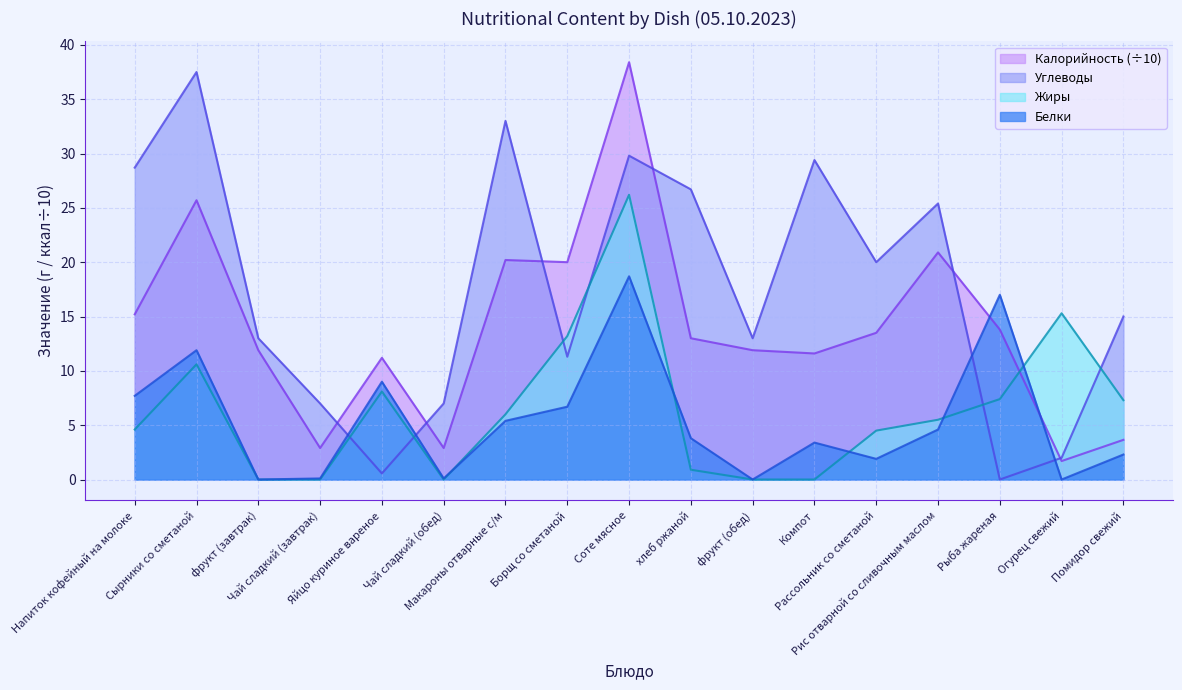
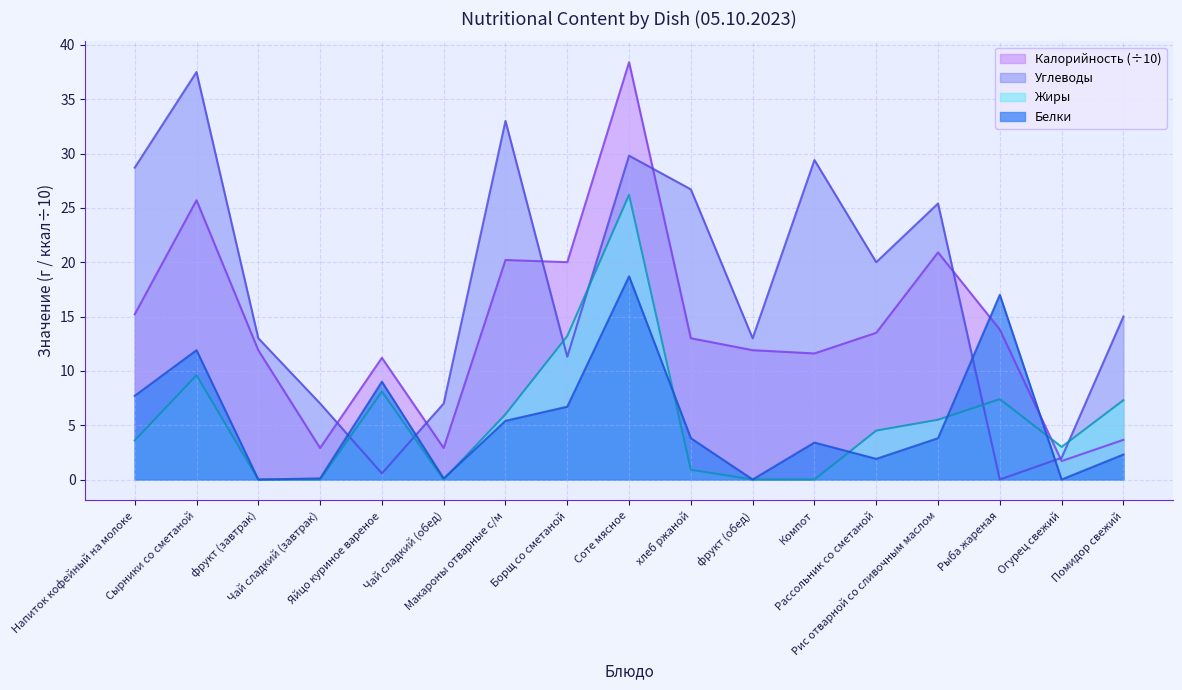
  {
    "Жиры": {
-     "Напиток кофейный на молоке": 4.6,
-     "Сырники со сметаной": 10.6,
+     "Напиток кофейный на молоке": 3.6,
+     "Сырники со сметаной": 9.6,
      "Яйцо куриное вареное": 8.1,
      "Макароны отварные с/м": 6.0,
      "Борщ со сметаной": 13.2,
      "Соте мясное": 26.2,
      "хлеб ржаной": 0.9,
      "Компот": 0.0,
      "Рассольник со сметаной": 4.5,
      "Рис отварной со сливочным маслом": 5.5,
      "Рыба жареная": 7.4,
-     "Огурец свежий": 15.3,
+     "Огурец свежий": 3.0,
      "Помидор свежий": 7.3
    },
    "Белки": {
      "Напиток кофейный на молоке": 7.7,
      "Сырники со сметаной": 11.9,
      "Яйцо куриное вареное": 9.0,
      "Макароны отварные с/м": 5.4,
      "Борщ со сметаной": 6.7,
      "Соте мясное": 18.7,
      "хлеб ржаной": 3.8,
      "Компот": 3.4,
      "Рассольник со сметаной": 1.9,
-     "Рис отварной со сливочным маслом": 4.6,
+     "Рис отварной со сливочным маслом": 3.8,
      "Рыба жареная": 17.0,
      "Огурец свежий": 0.0,
      "Помидор свежий": 2.3
    }
  }
